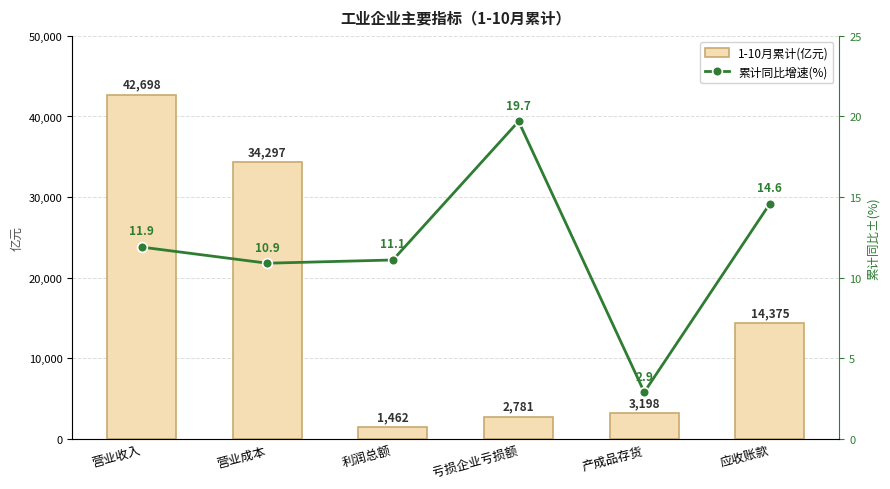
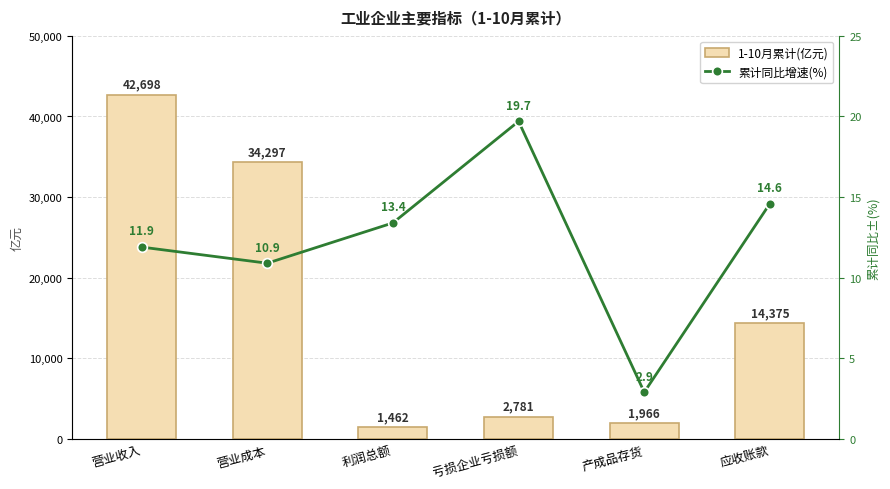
  {
    "1-10月累计(亿元)": {
      "营业收入": "42,698",
      "营业成本": "34,297",
      "利润总额": "1,462",
      "亏损企业亏损额": "2,781",
-     "产成品存货": "3,198",
+     "产成品存货": "1,966",
      "应收账款": "14,375"
    },
    "累计同比增速(%)": {
      "营业收入": "11.9",
      "营业成本": "10.9",
-     "利润总额": "11.1",
+     "利润总额": "13.4",
      "亏损企业亏损额": "19.7",
      "产成品存货": "2.9",
      "应收账款": "14.6"
    }
  }
